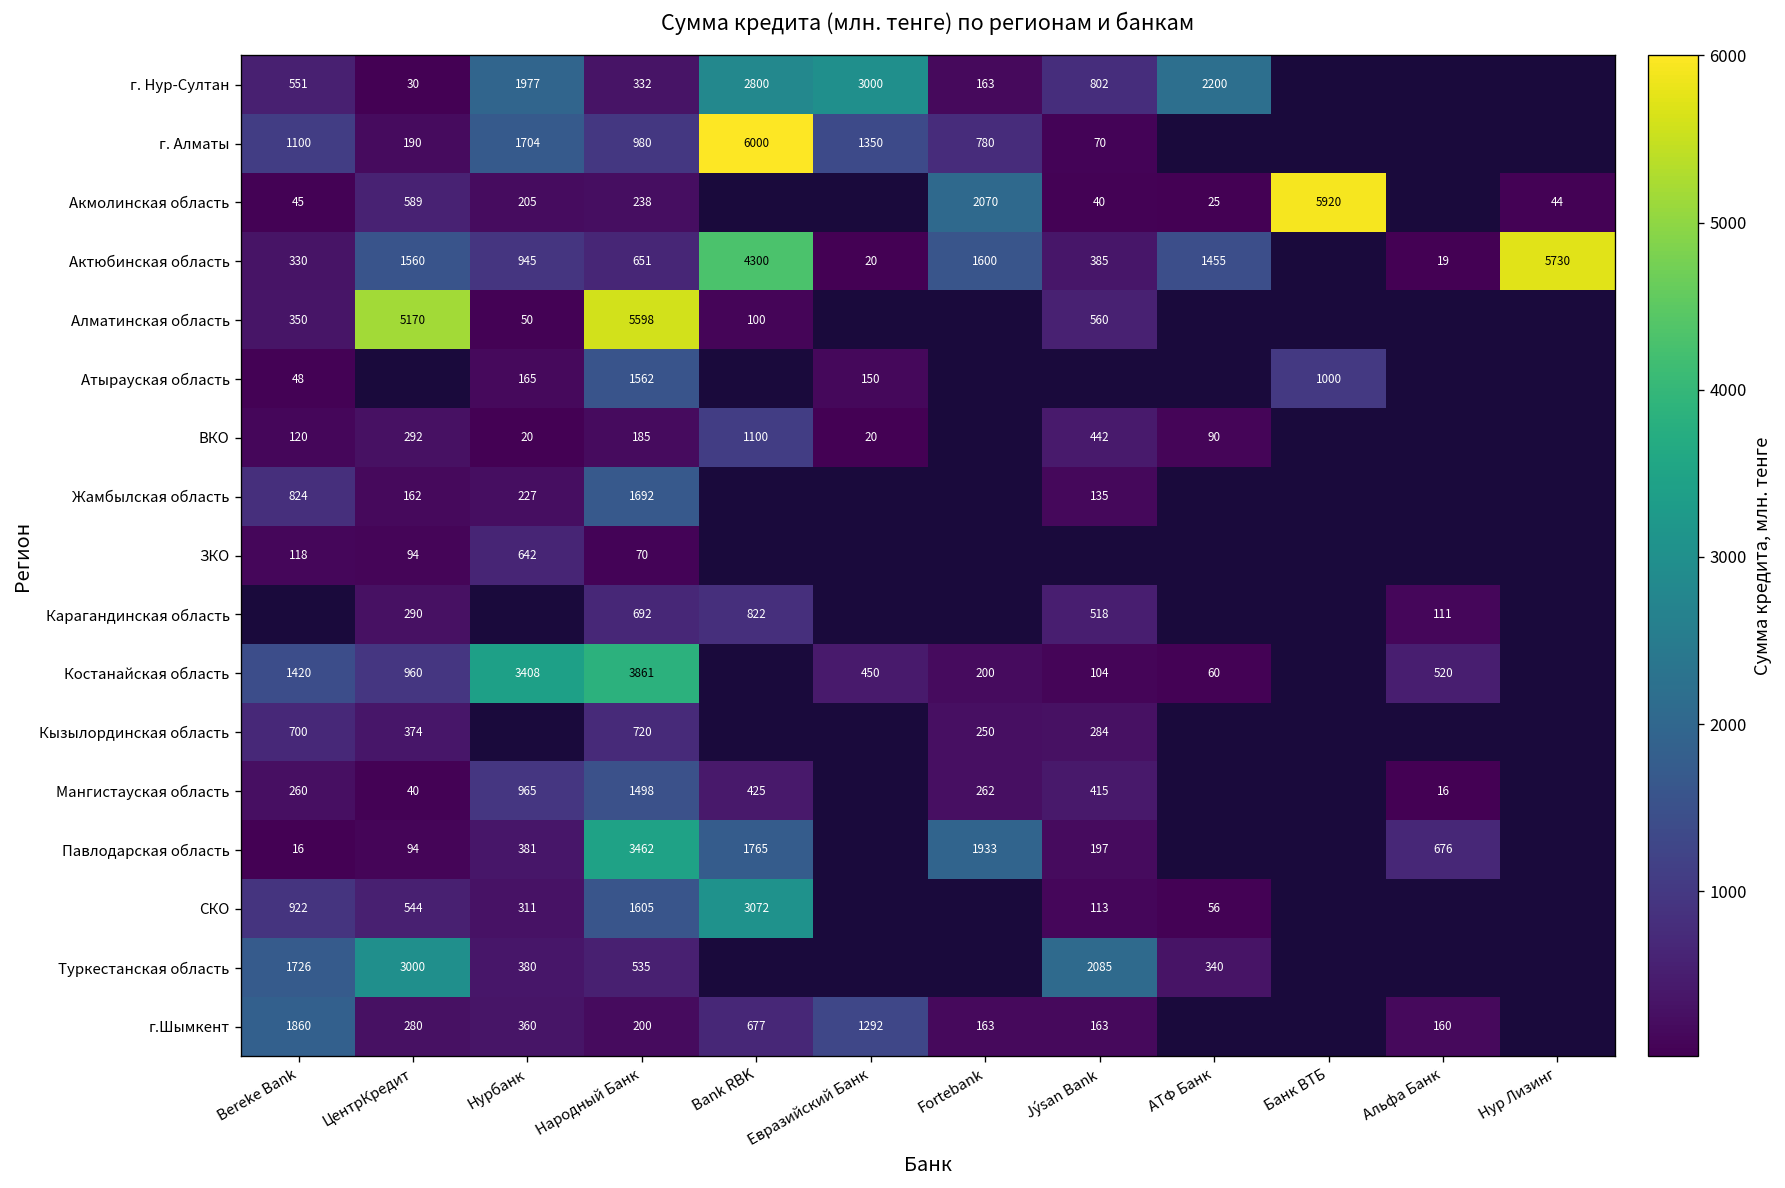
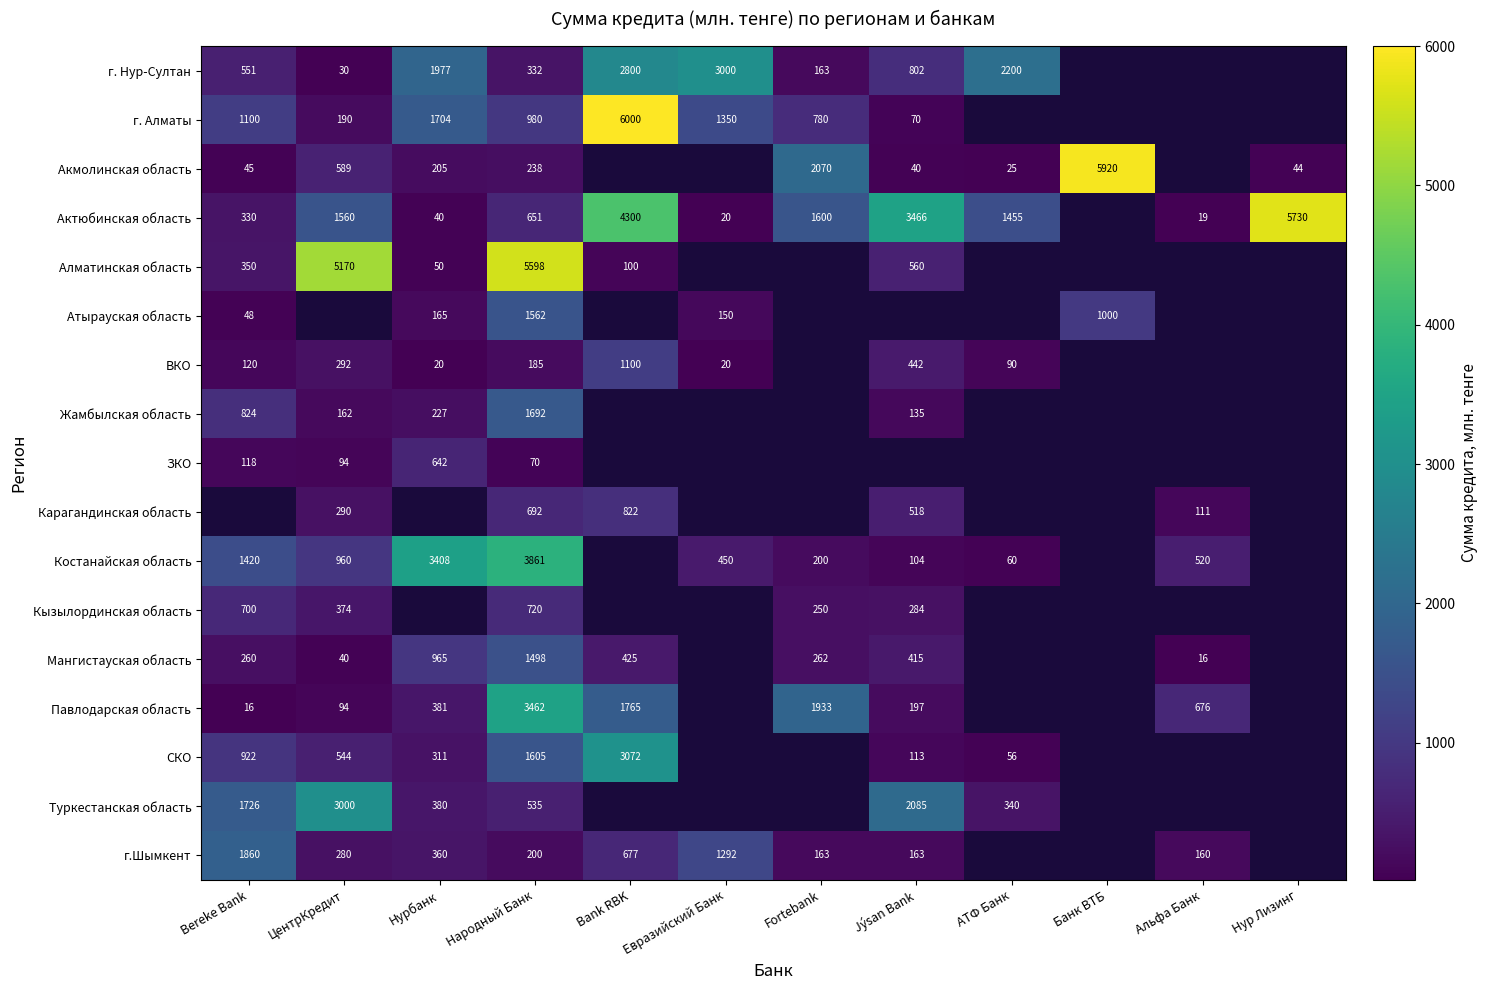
  {
    "г. Нур-Султан": {
      "Bereke Bank": 551,
      "ЦентрКредит": 30,
      "Нурбанк": 1977,
      "Народный Банк": 332,
      "Bank RBK": 2800,
      "Евразийский Банк": 3000,
      "Fortebank": 163,
      "Jýsan Bank": 802,
      "АТФ Банк": 2200
    },
    "г. Алматы": {
      "Bereke Bank": 1100,
      "ЦентрКредит": 190,
      "Нурбанк": 1704,
      "Народный Банк": 980,
      "Bank RBK": 6000,
      "Евразийский Банк": 1350,
      "Fortebank": 780,
      "Jýsan Bank": 70
    },
    "Акмолинская область": {
      "Bereke Bank": 45,
      "ЦентрКредит": 589,
      "Нурбанк": 205,
      "Народный Банк": 238,
      "Fortebank": 2070,
      "Jýsan Bank": 40,
      "АТФ Банк": 25,
      "Банк ВТБ": 5920,
      "Нур Лизинг": 44
    },
    "Актюбинская область": {
      "Bereke Bank": 330,
      "ЦентрКредит": 1560,
-     "Нурбанк": 945,
+     "Нурбанк": 40,
      "Народный Банк": 651,
      "Bank RBK": 4300,
      "Евразийский Банк": 20,
      "Fortebank": 1600,
-     "Jýsan Bank": 385,
+     "Jýsan Bank": 3466,
      "АТФ Банк": 1455,
      "Альфа Банк": 19,
      "Нур Лизинг": 5730
    },
    "Алматинская область": {
      "Bereke Bank": 350,
      "ЦентрКредит": 5170,
      "Нурбанк": 50,
      "Народный Банк": 5598,
      "Bank RBK": 100,
      "Jýsan Bank": 560
    },
    "Атырауская область": {
      "Bereke Bank": 48,
      "Нурбанк": 165,
      "Народный Банк": 1562,
      "Евразийский Банк": 150,
      "Банк ВТБ": 1000
    },
    "ВКО": {
      "Bereke Bank": 120,
      "ЦентрКредит": 292,
      "Нурбанк": 20,
      "Народный Банк": 185,
      "Bank RBK": 1100,
      "Евразийский Банк": 20,
      "Jýsan Bank": 442,
      "АТФ Банк": 90
    },
    "Жамбылская область": {
      "Bereke Bank": 824,
      "ЦентрКредит": 162,
      "Нурбанк": 227,
      "Народный Банк": 1692,
      "Jýsan Bank": 135
    },
    "ЗКО": {
      "Bereke Bank": 118,
      "ЦентрКредит": 94,
      "Нурбанк": 642,
      "Народный Банк": 70
    },
    "Карагандинская область": {
      "ЦентрКредит": 290,
      "Народный Банк": 692,
      "Bank RBK": 822,
      "Jýsan Bank": 518,
      "Альфа Банк": 111
    },
    "Костанайская область": {
      "Bereke Bank": 1420,
      "ЦентрКредит": 960,
      "Нурбанк": 3408,
      "Народный Банк": 3861,
      "Евразийский Банк": 450,
      "Fortebank": 200,
      "Jýsan Bank": 104,
      "АТФ Банк": 60,
      "Альфа Банк": 520
    },
    "Кызылординская область": {
      "Bereke Bank": 700,
      "ЦентрКредит": 374,
      "Народный Банк": 720,
      "Fortebank": 250,
      "Jýsan Bank": 284
    },
    "Мангистауская область": {
      "Bereke Bank": 260,
      "ЦентрКредит": 40,
      "Нурбанк": 965,
      "Народный Банк": 1498,
      "Bank RBK": 425,
      "Fortebank": 262,
      "Jýsan Bank": 415,
      "Альфа Банк": 16
    },
    "Павлодарская область": {
      "Bereke Bank": 16,
      "ЦентрКредит": 94,
      "Нурбанк": 381,
      "Народный Банк": 3462,
      "Bank RBK": 1765,
      "Fortebank": 1933,
      "Jýsan Bank": 197,
      "Альфа Банк": 676
    },
    "СКО": {
      "Bereke Bank": 922,
      "ЦентрКредит": 544,
      "Нурбанк": 311,
      "Народный Банк": 1605,
      "Bank RBK": 3072,
      "Jýsan Bank": 113,
      "АТФ Банк": 56
    },
    "Туркестанская область": {
      "Bereke Bank": 1726,
      "ЦентрКредит": 3000,
      "Нурбанк": 380,
      "Народный Банк": 535,
      "Jýsan Bank": 2085,
      "АТФ Банк": 340
    },
    "г.Шымкент": {
      "Bereke Bank": 1860,
      "ЦентрКредит": 280,
      "Нурбанк": 360,
      "Народный Банк": 200,
      "Bank RBK": 677,
      "Евразийский Банк": 1292,
      "Fortebank": 163,
      "Jýsan Bank": 163,
      "Альфа Банк": 160
    }
  }
